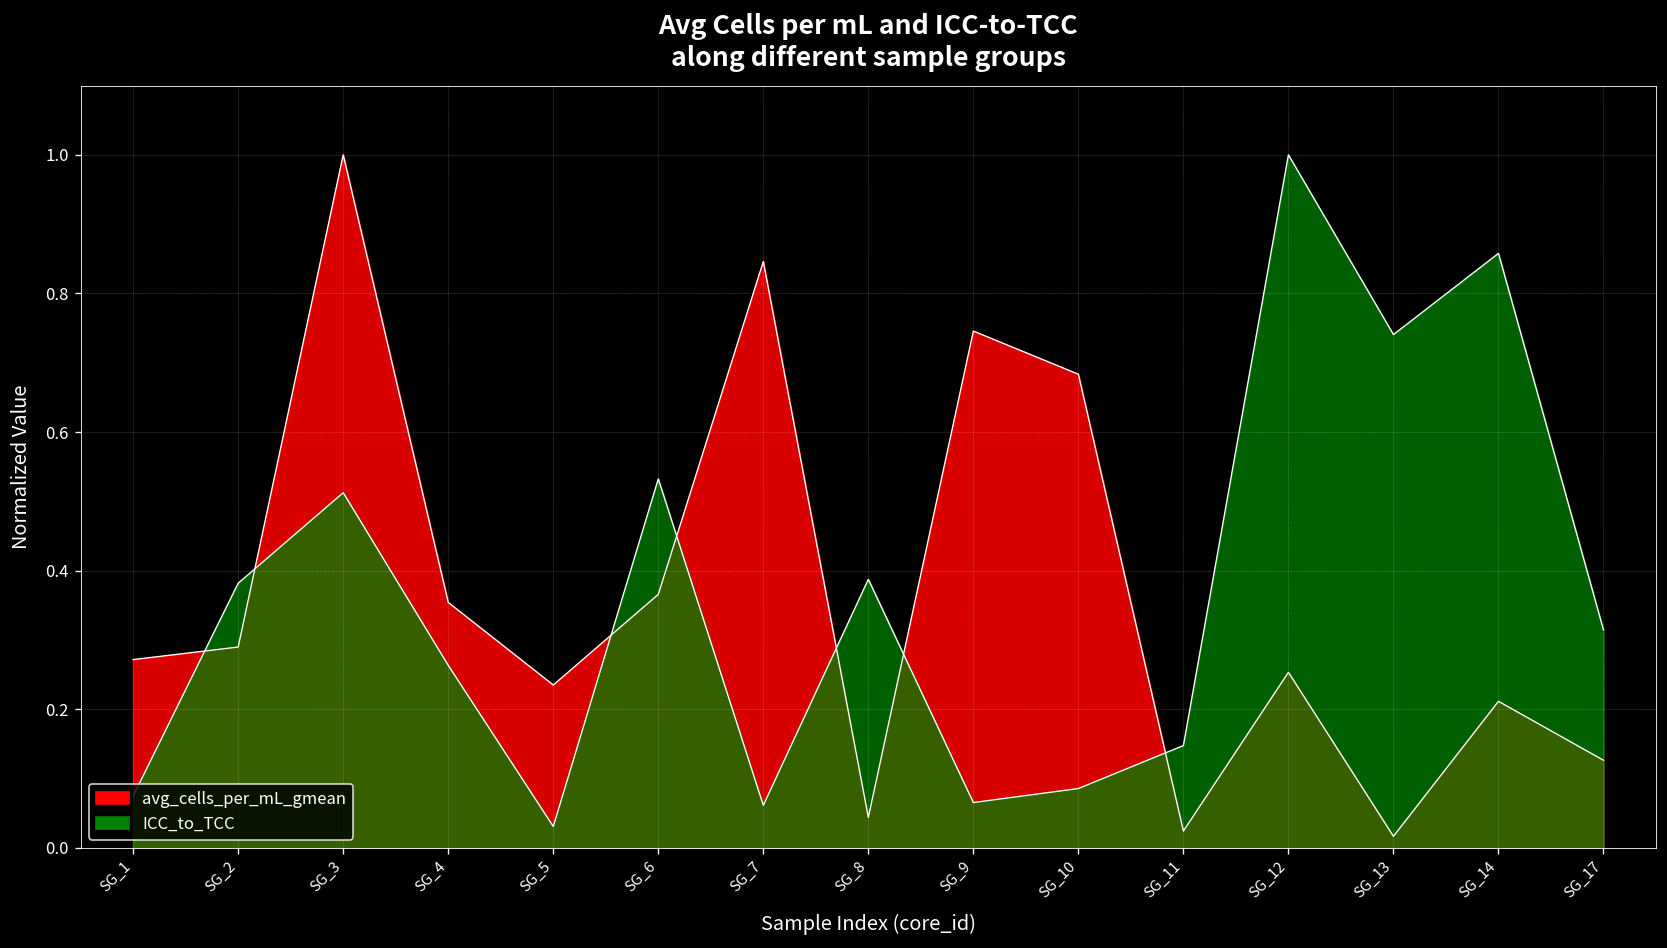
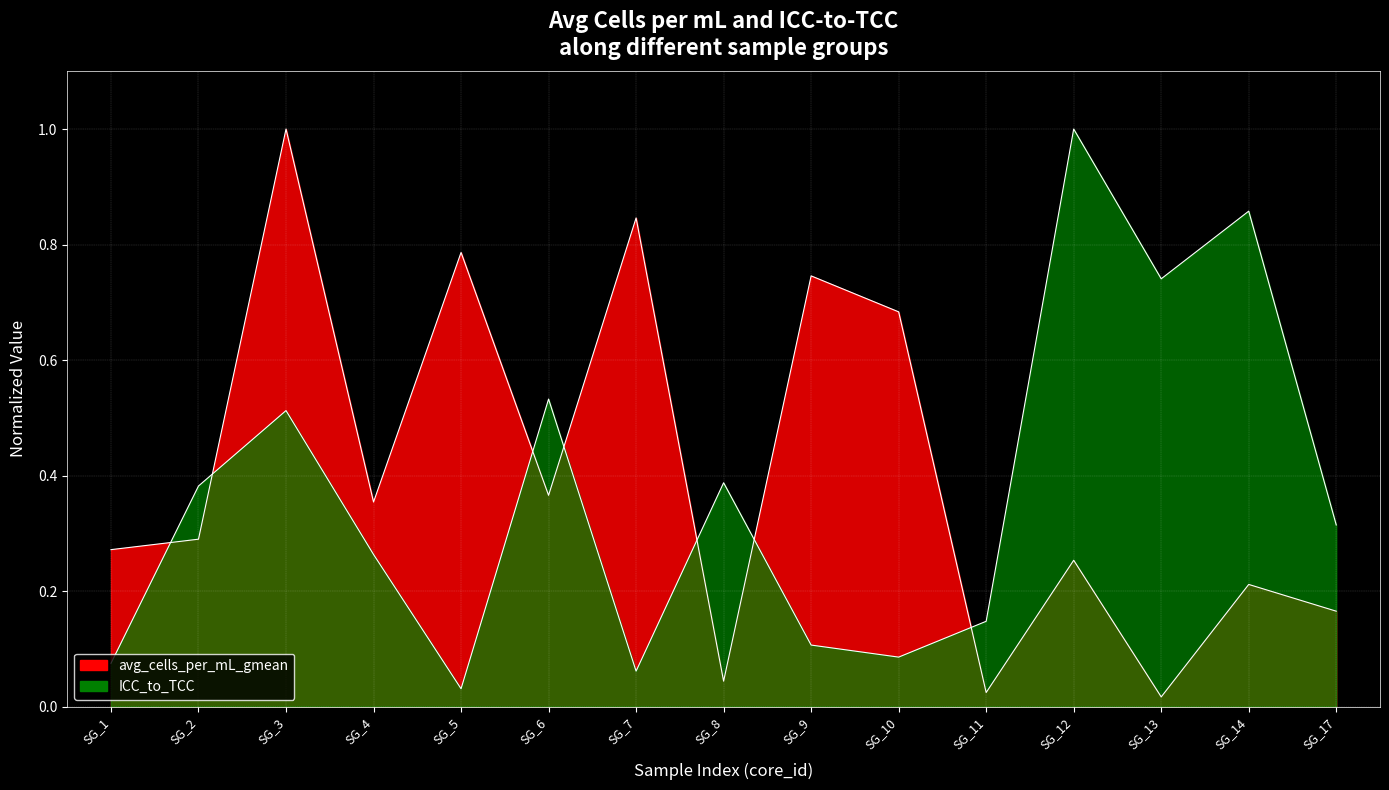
  {
    "avg_cells_per_mL_gmean": {
      "SG_1": 0.27,
      "SG_2": 0.29,
      "SG_3": 1.00,
      "SG_4": 0.35,
-     "SG_5": 0.24,
+     "SG_5": 0.79,
      "SG_6": 0.37,
      "SG_7": 0.85,
      "SG_8": 0.04,
      "SG_9": 0.75,
      "SG_10": 0.68,
      "SG_11": 0.02,
      "SG_12": 0.25,
      "SG_13": 0.02,
      "SG_14": 0.21,
-     "SG_17": 0.13
+     "SG_17": 0.17
    },
    "ICC_to_TCC": {
      "SG_2": 0.38,
      "SG_3": 0.51,
      "SG_4": 0.26,
      "SG_5": 0.03,
      "SG_6": 0.53,
      "SG_7": 0.06,
      "SG_8": 0.39,
-     "SG_9": 0.07,
+     "SG_9": 0.11,
      "SG_10": 0.09,
      "SG_11": 0.15,
      "SG_12": 1.00,
      "SG_13": 0.74,
      "SG_14": 0.86,
      "SG_17": 0.31
    }
  }
